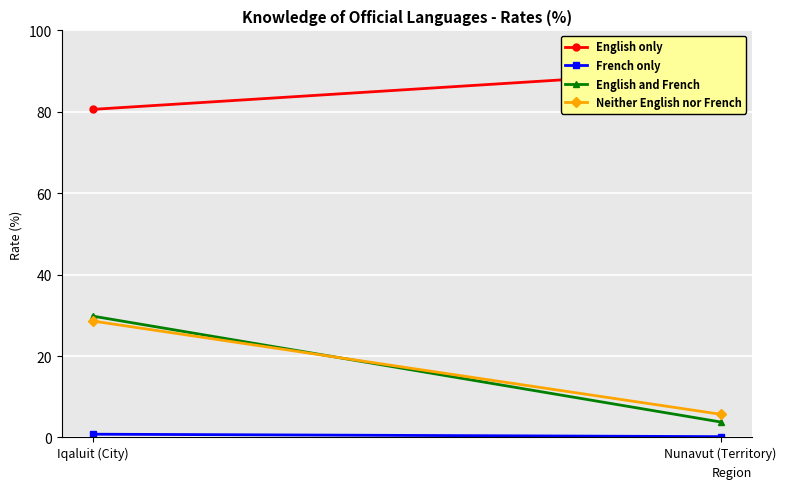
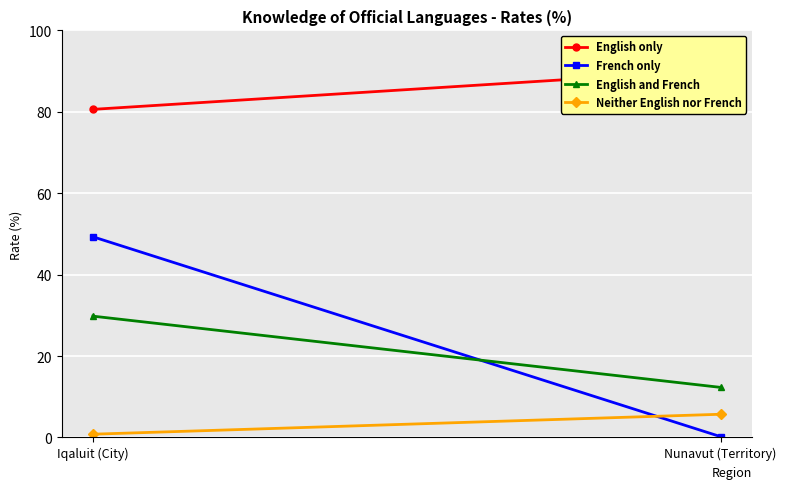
  {
    "English only": {
      "Iqaluit (City)": 81
    },
    "French only": {
-     "Iqaluit (City)": 1,
+     "Iqaluit (City)": 49,
      "Nunavut (Territory)": 0
    },
    "English and French": {
      "Iqaluit (City)": 30,
-     "Nunavut (Territory)": 4
+     "Nunavut (Territory)": 12
    },
    "Neither English nor French": {
-     "Iqaluit (City)": 29,
+     "Iqaluit (City)": 1,
      "Nunavut (Territory)": 6
    }
  }
